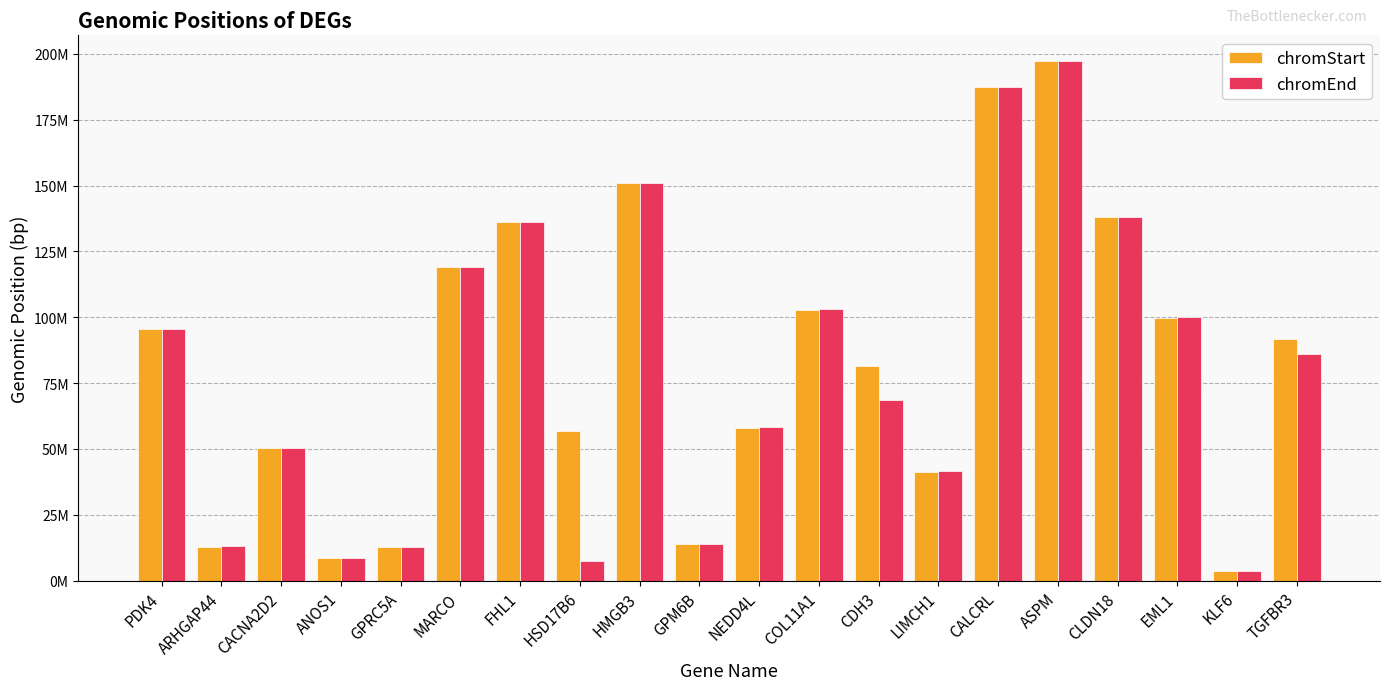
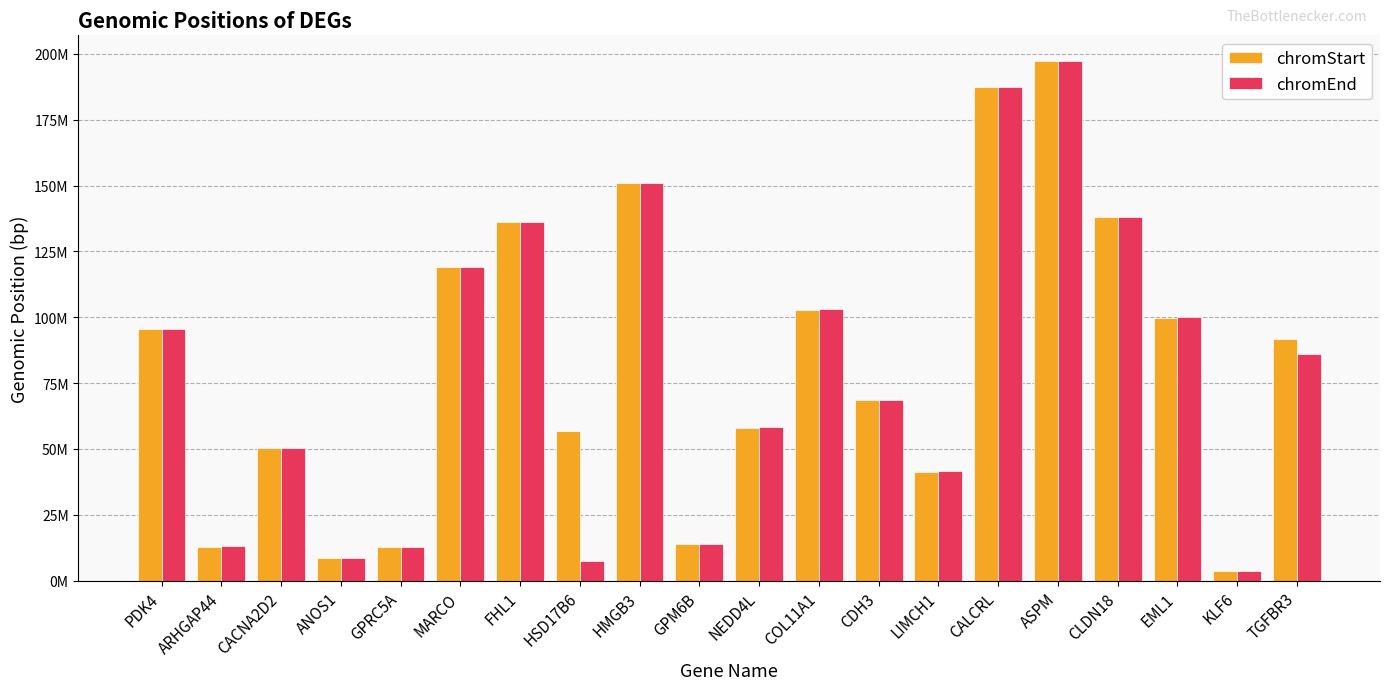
  {
    "chromStart": {
      "PDK4": 96000000,
      "ARHGAP44": 13000000,
      "CACNA2D2": 50000000,
      "ANOS1": 9000000,
      "GPRC5A": 13000000,
      "MARCO": 119000000,
      "FHL1": 136000000,
      "HSD17B6": 57000000,
      "HMGB3": 151000000,
      "GPM6B": 14000000,
      "NEDD4L": 58000000,
      "COL11A1": 103000000,
-     "CDH3": 81000000,
+     "CDH3": 69000000,
      "LIMCH1": 41000000,
      "CALCRL": 187000000,
      "ASPM": 197000000,
      "CLDN18": 138000000,
      "EML1": 100000000,
      "KLF6": 4000000,
      "TGFBR3": 92000000
    },
    "chromEnd": {
      "PDK4": 96000000,
      "ARHGAP44": 13000000,
      "CACNA2D2": 51000000,
      "ANOS1": 9000000,
      "GPRC5A": 13000000,
      "MARCO": 119000000,
      "FHL1": 136000000,
      "HSD17B6": 8000000,
      "HMGB3": 151000000,
      "GPM6B": 14000000,
      "NEDD4L": 58000000,
      "COL11A1": 103000000,
      "CDH3": 69000000,
      "LIMCH1": 42000000,
      "CALCRL": 187000000,
      "ASPM": 197000000,
      "CLDN18": 138000000,
      "EML1": 100000000,
      "KLF6": 4000000,
      "TGFBR3": 86000000
    }
  }
